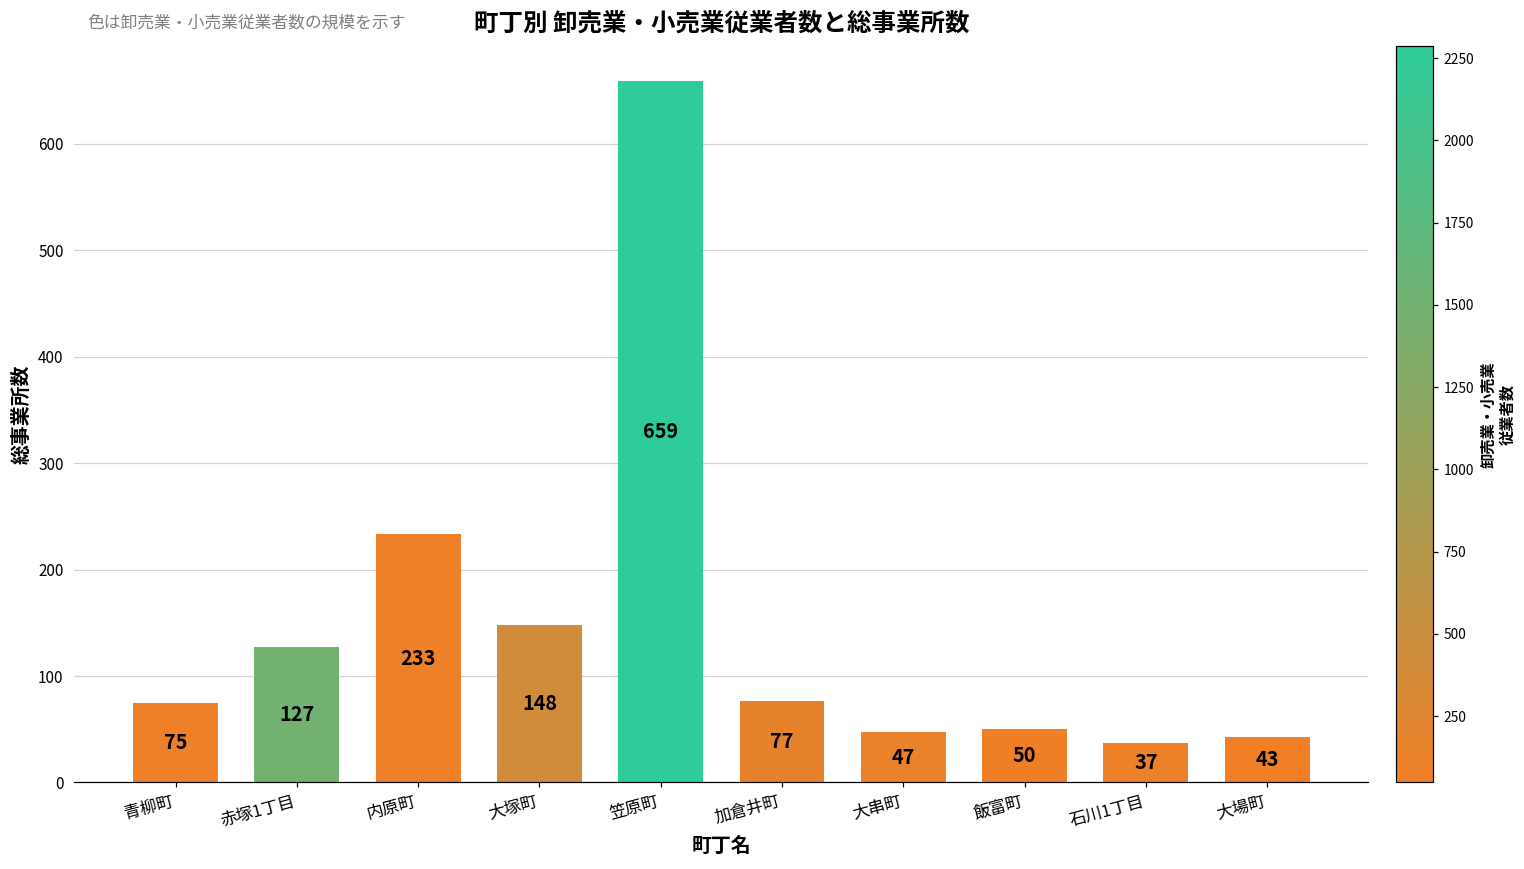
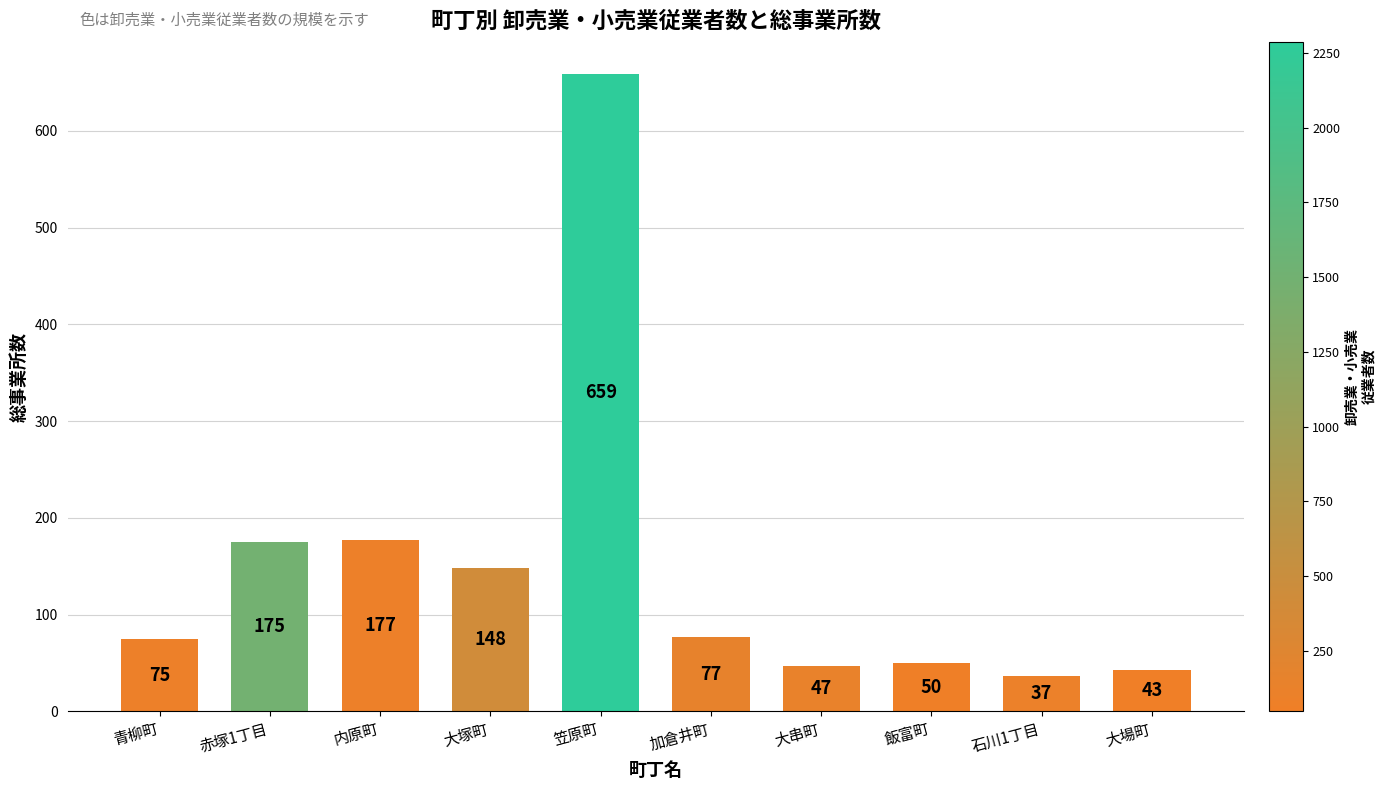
  {
    "青柳町": 75,
-   "赤塚1丁目": 127,
-   "内原町": 233,
+   "赤塚1丁目": 175,
+   "内原町": 177,
    "大塚町": 148,
    "笠原町": 659,
    "加倉井町": 77,
    "大串町": 47,
    "飯富町": 50,
    "石川1丁目": 37,
    "大場町": 43
  }
